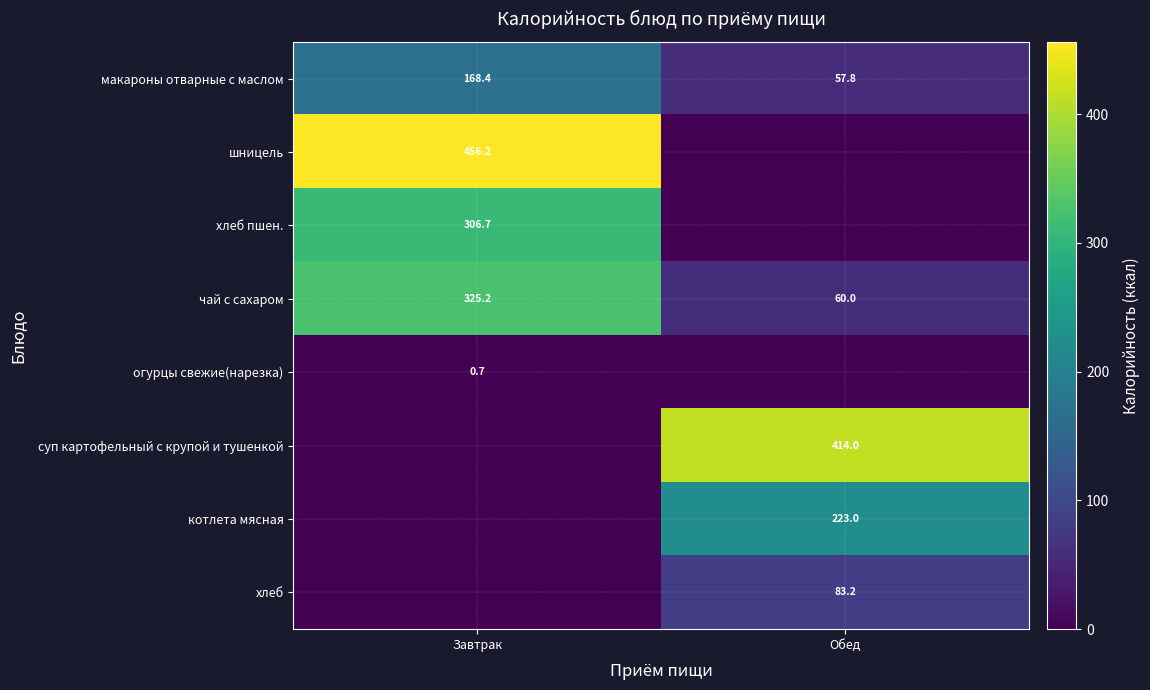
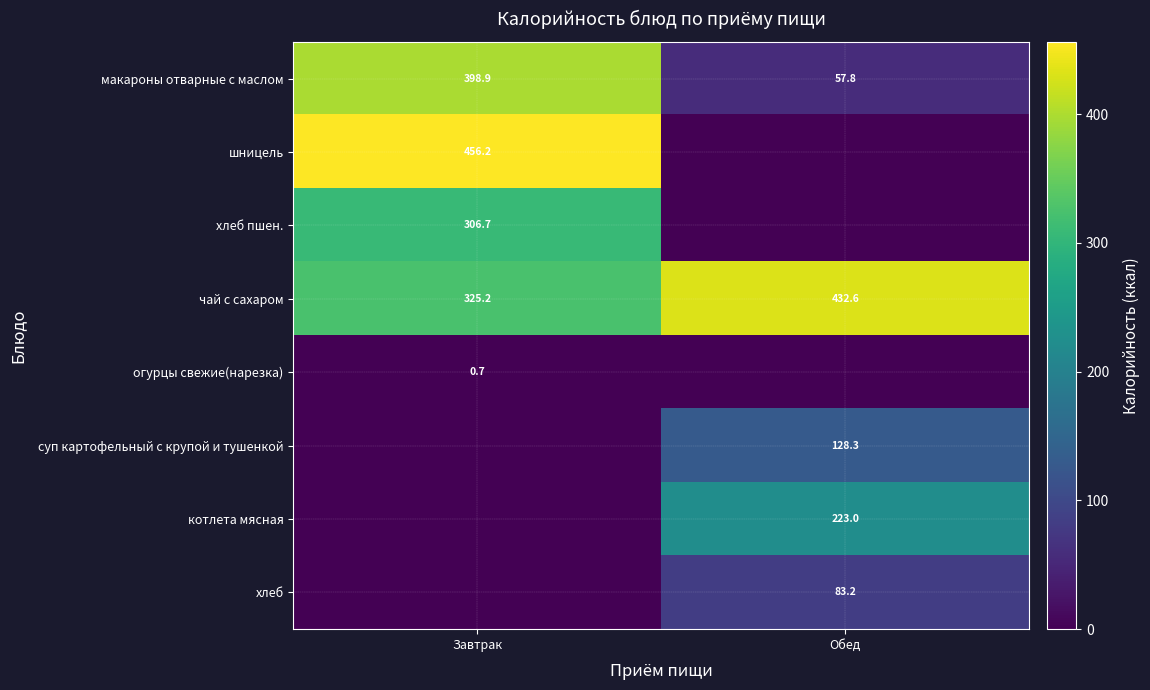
  {
    "макароны отварные с маслом": {
-     "Завтрак": 168.4,
+     "Завтрак": 398.9,
      "Обед": 57.8
    },
    "шницель": {
      "Завтрак": 456.2
    },
    "хлеб пшен.": {
      "Завтрак": 306.7
    },
    "чай с сахаром": {
      "Завтрак": 325.2,
-     "Обед": 60.0
+     "Обед": 432.6
    },
    "огурцы свежие(нарезка)": {
      "Завтрак": 0.7
    },
    "суп картофельный с крупой и тушенкой": {
-     "Обед": 414.0
+     "Обед": 128.3
    },
    "котлета мясная": {
      "Обед": 223.0
    },
    "хлеб": {
      "Обед": 83.2
    }
  }
